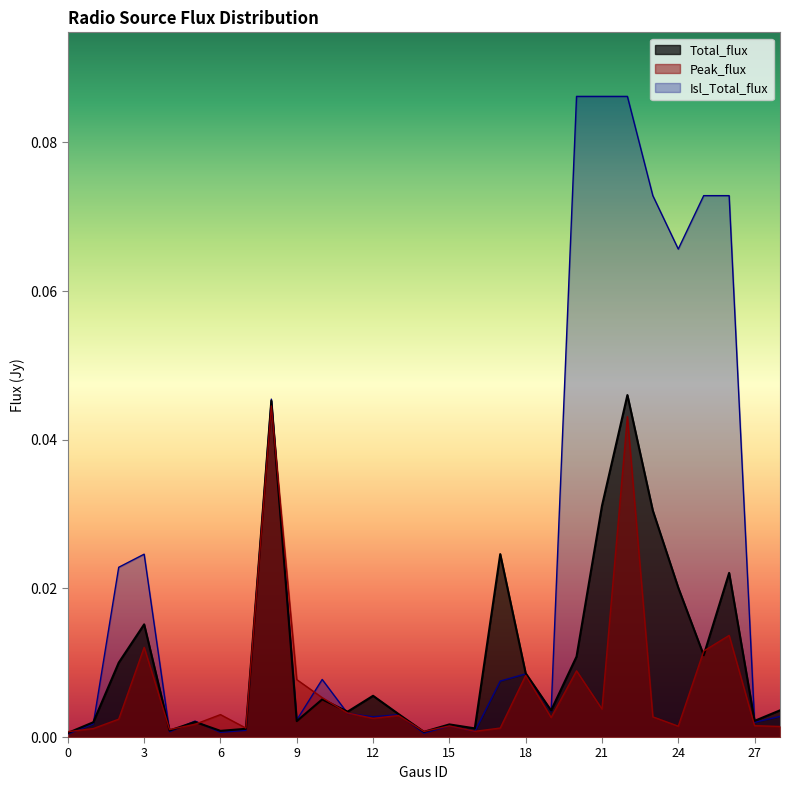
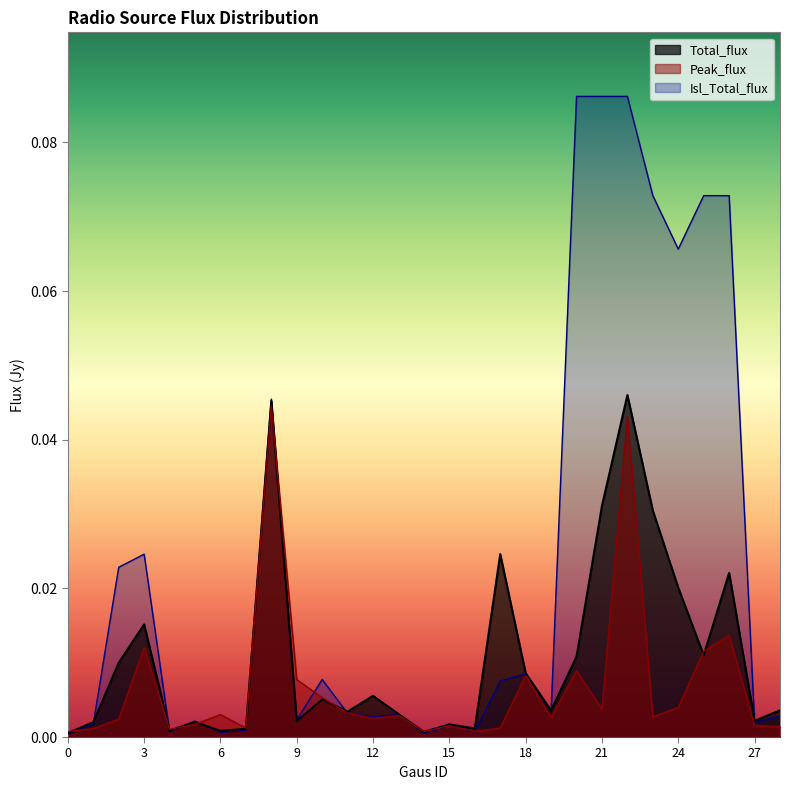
  {
    "Total_flux": {
      "3": 0.015,
      "12": 0.006,
      "21": 0.031,
      "24": 0.020
    },
    "Peak_flux": {
      "3": 0.012,
      "6": 0.003,
      "9": 0.008,
      "21": 0.004,
-     "24": 0.001,
+     "24": 0.004,
      "27": 0.002
    },
    "Isl_Total_flux": {
      "3": 0.025,
      "21": 0.086,
      "24": 0.066
    }
  }
